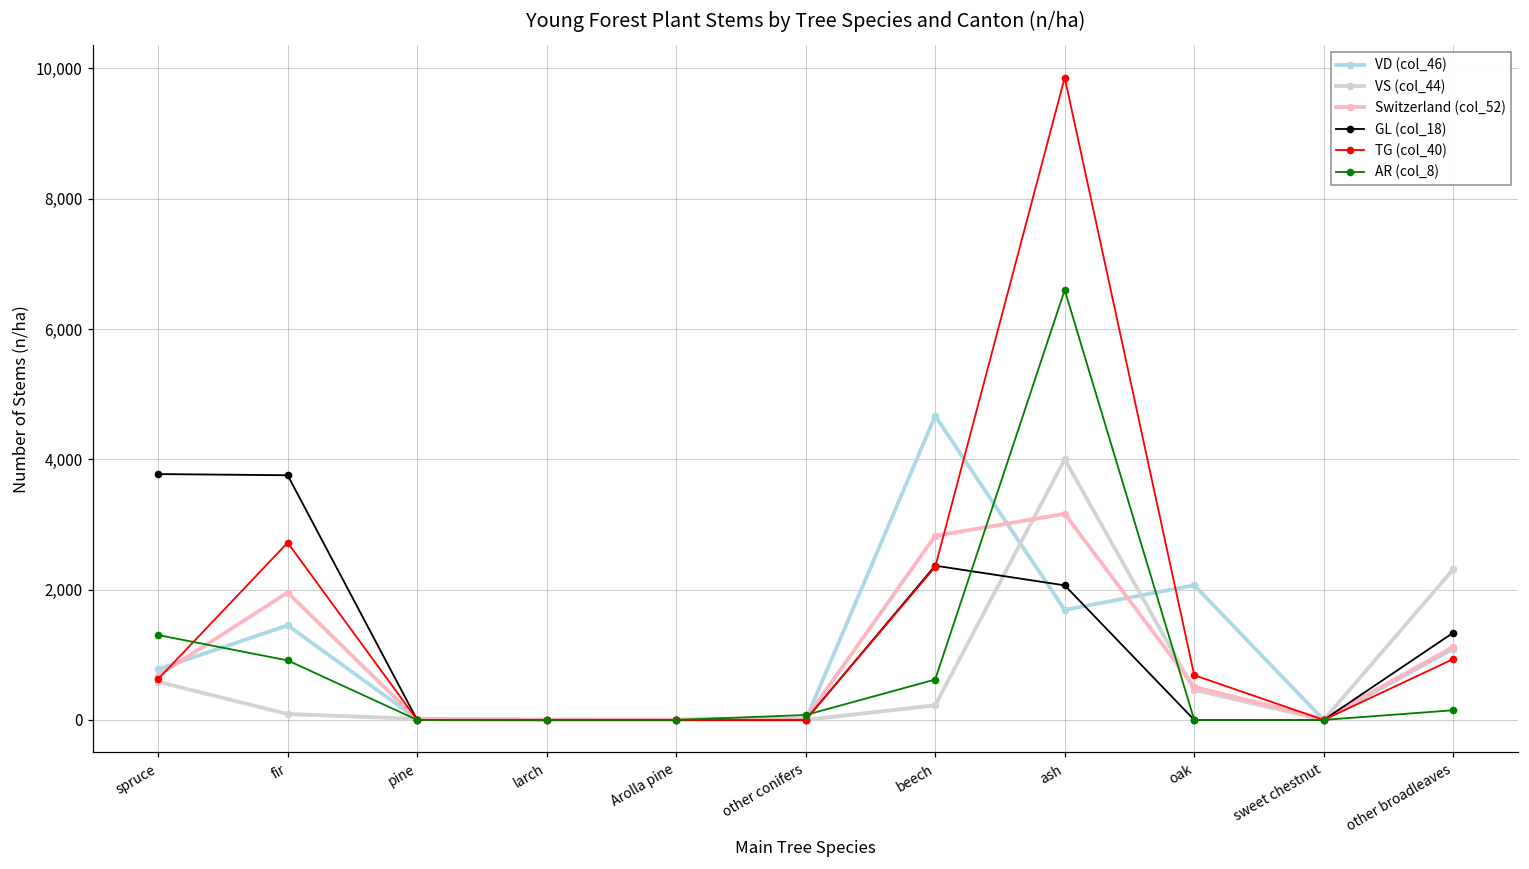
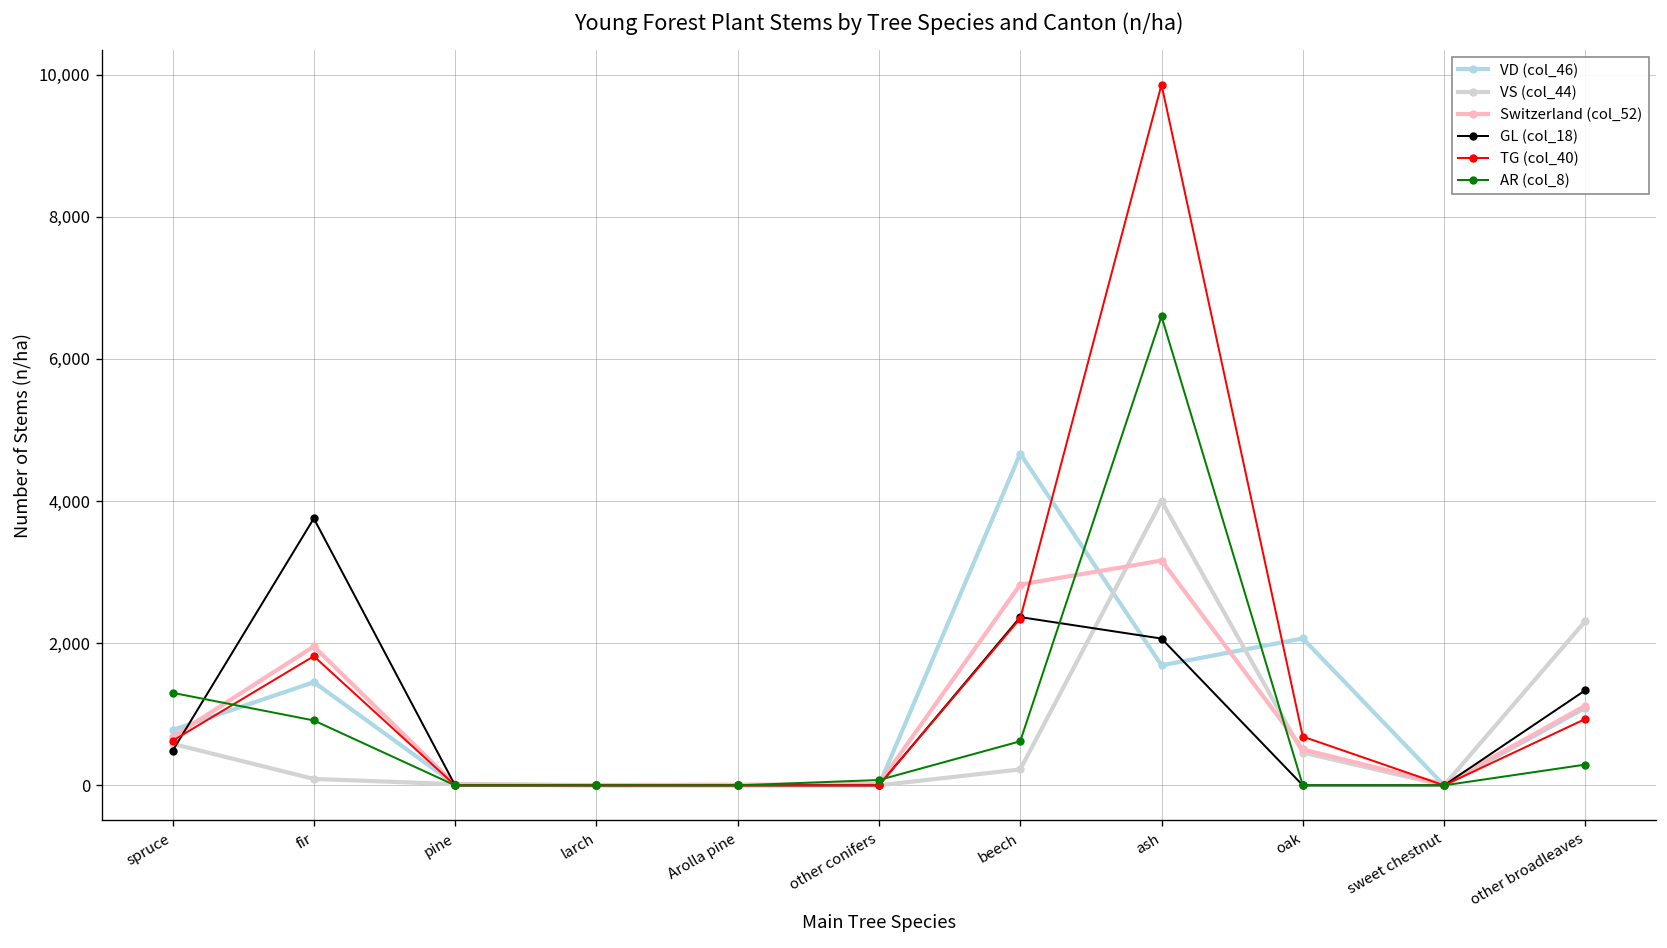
  {
    "GL (col_18)": {
-     "spruce": "3,800",
+     "spruce": "500",
      "fir": "3,800",
      "ash": "2,100",
      "other broadleaves": "1,300"
    },
    "TG (col_40)": {
-     "fir": "2,700",
+     "fir": "1,800",
      "ash": "9,900",
      "oak": "700",
      "other broadleaves": "900"
    },
    "AR (col_8)": {
      "spruce": "1,300",
      "fir": "900",
      "other conifers": "100",
      "beech": "600",
      "ash": "6,600",
-     "other broadleaves": "100"
+     "other broadleaves": "300"
    }
  }
